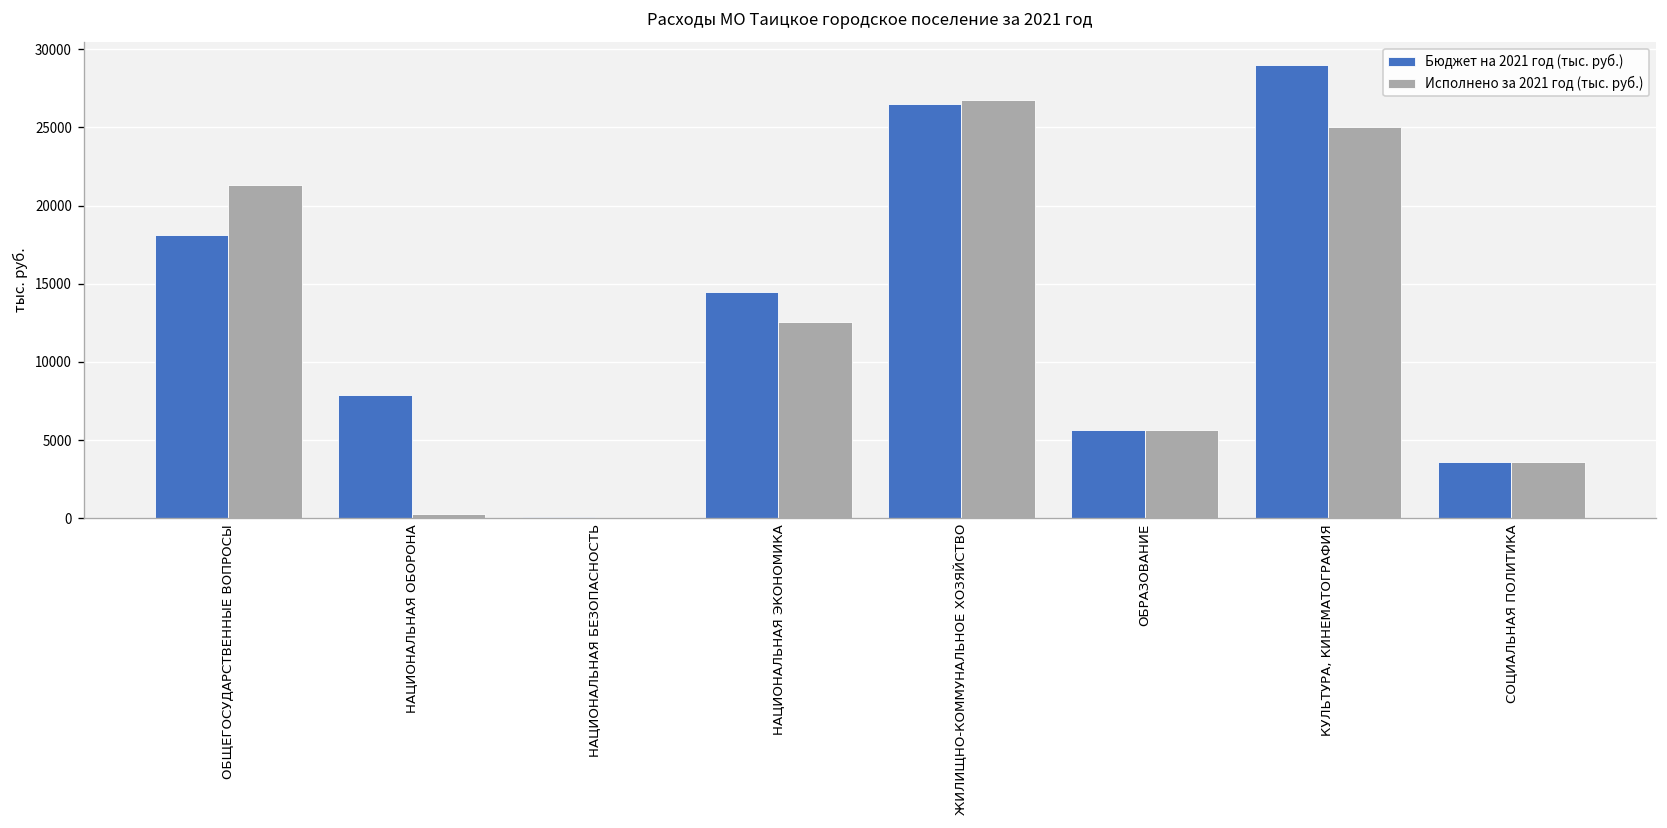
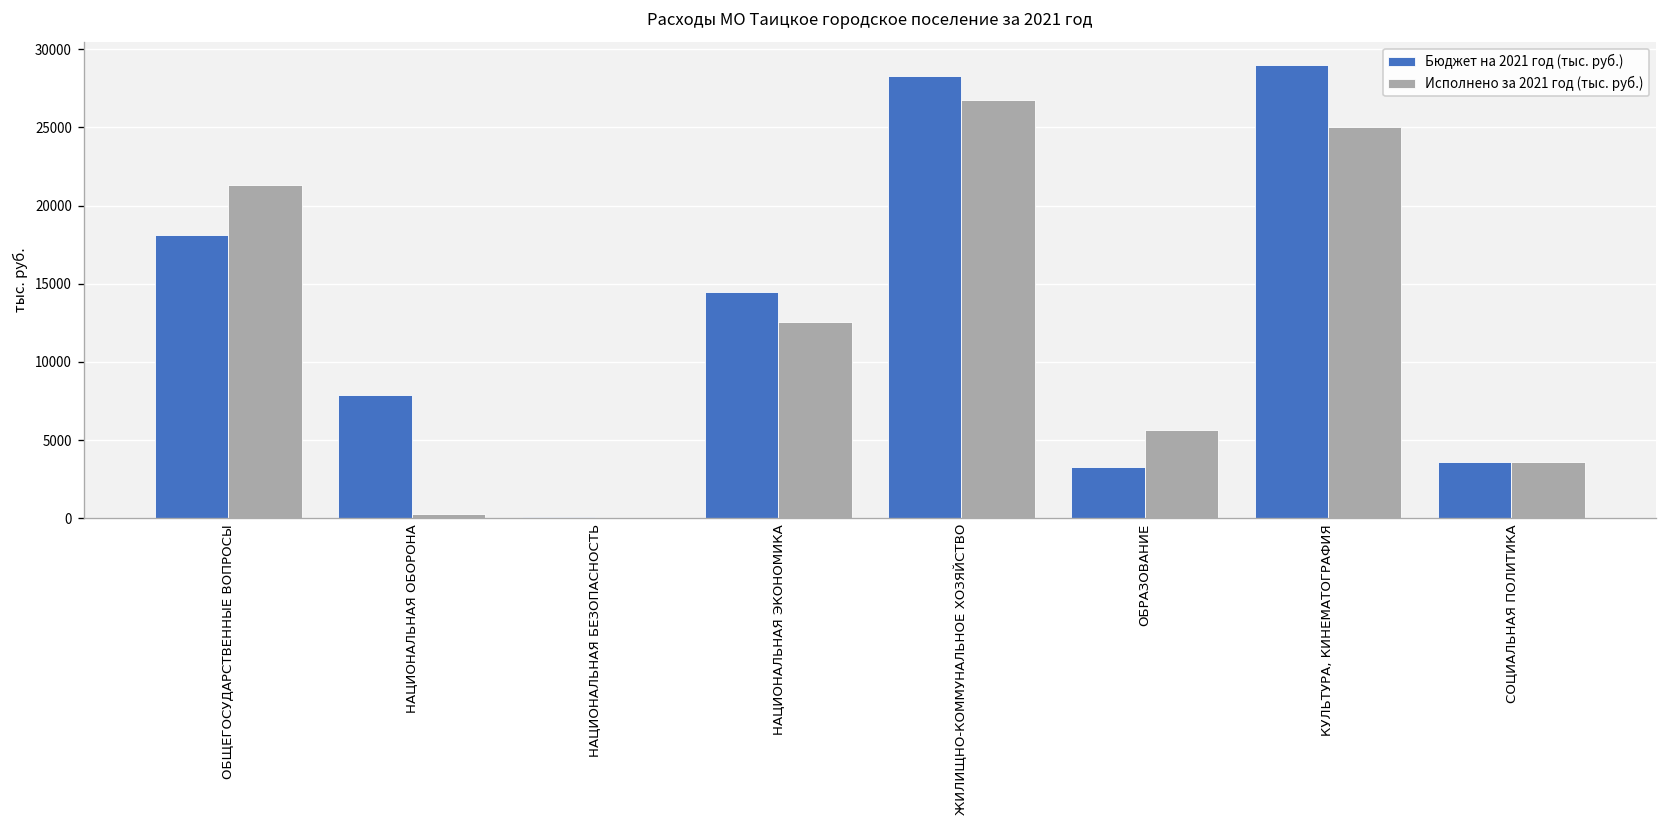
  {
    "Бюджет на 2021 год (тыс. руб.)": {
      "ОБЩЕГОСУДАРСТВЕННЫЕ ВОПРОСЫ": 18100,
      "НАЦИОНАЛЬНАЯ ОБОРОНА": 7900,
      "НАЦИОНАЛЬНАЯ ЭКОНОМИКА": 14500,
-     "ЖИЛИЩНО-КОММУНАЛЬНОЕ ХОЗЯЙСТВО": 26500,
-     "ОБРАЗОВАНИЕ": 5600,
+     "ЖИЛИЩНО-КОММУНАЛЬНОЕ ХОЗЯЙСТВО": 28300,
+     "ОБРАЗОВАНИЕ": 3300,
      "КУЛЬТУРА, КИНЕМАТОГРАФИЯ": 29000,
      "СОЦИАЛЬНАЯ ПОЛИТИКА": 3600
    },
    "Исполнено за 2021 год (тыс. руб.)": {
      "ОБЩЕГОСУДАРСТВЕННЫЕ ВОПРОСЫ": 21300,
      "НАЦИОНАЛЬНАЯ ОБОРОНА": 300,
      "НАЦИОНАЛЬНАЯ ЭКОНОМИКА": 12600,
      "ЖИЛИЩНО-КОММУНАЛЬНОЕ ХОЗЯЙСТВО": 26800,
      "ОБРАЗОВАНИЕ": 5600,
      "КУЛЬТУРА, КИНЕМАТОГРАФИЯ": 25000,
      "СОЦИАЛЬНАЯ ПОЛИТИКА": 3600
    }
  }
